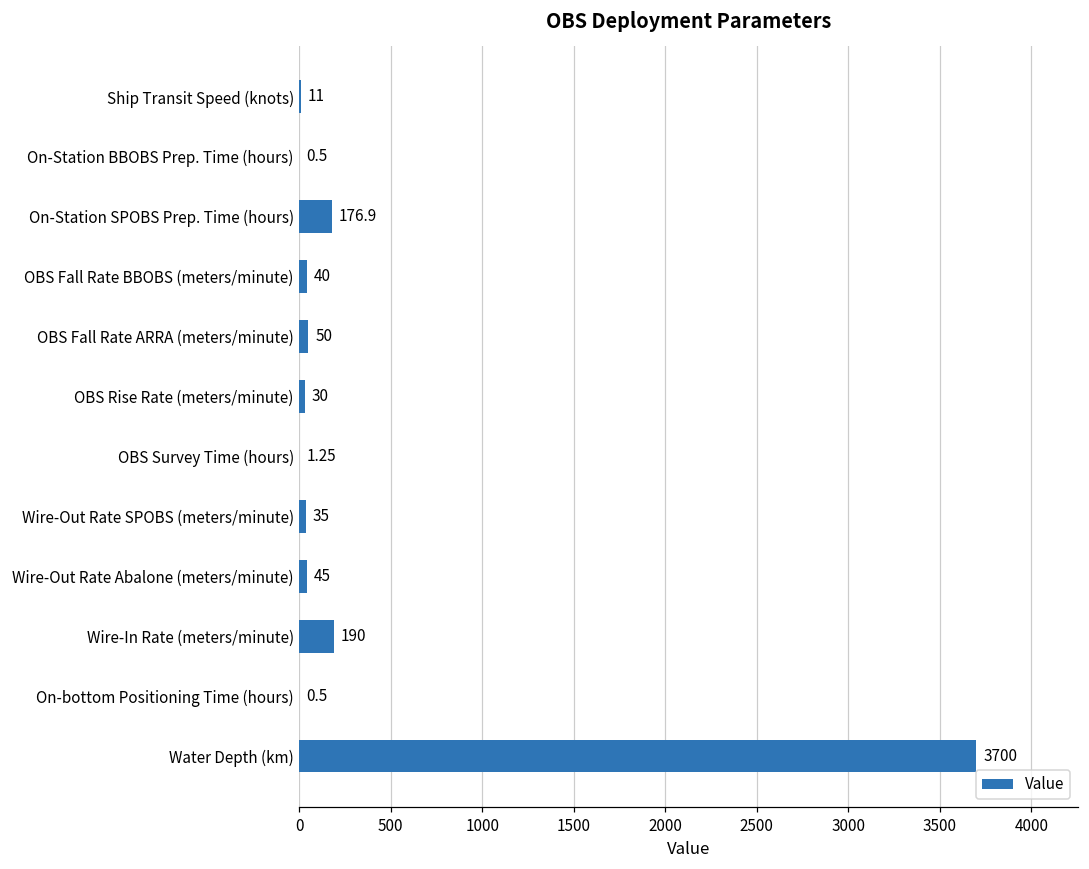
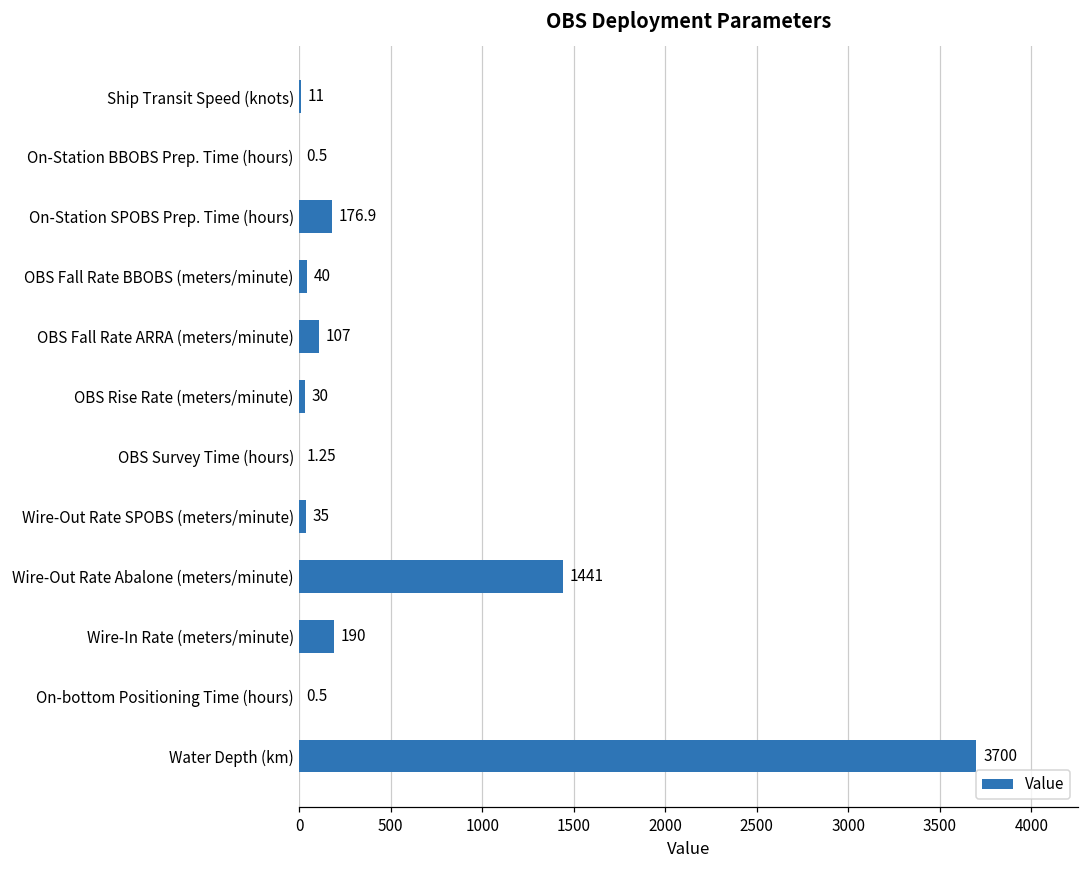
  {
    "Ship Transit Speed (knots)": 11,
    "On-Station BBOBS Prep. Time (hours)": 0.5,
    "On-Station SPOBS Prep. Time (hours)": 176.9,
    "OBS Fall Rate BBOBS (meters/minute)": 40,
-   "OBS Fall Rate ARRA (meters/minute)": 50,
+   "OBS Fall Rate ARRA (meters/minute)": 107,
    "OBS Rise Rate (meters/minute)": 30,
    "OBS Survey Time (hours)": 1.25,
    "Wire-Out Rate SPOBS (meters/minute)": 35,
-   "Wire-Out Rate Abalone (meters/minute)": 45,
+   "Wire-Out Rate Abalone (meters/minute)": 1441,
    "Wire-In Rate (meters/minute)": 190,
    "On-bottom Positioning Time (hours)": 0.5,
    "Water Depth (km)": 3700
  }
